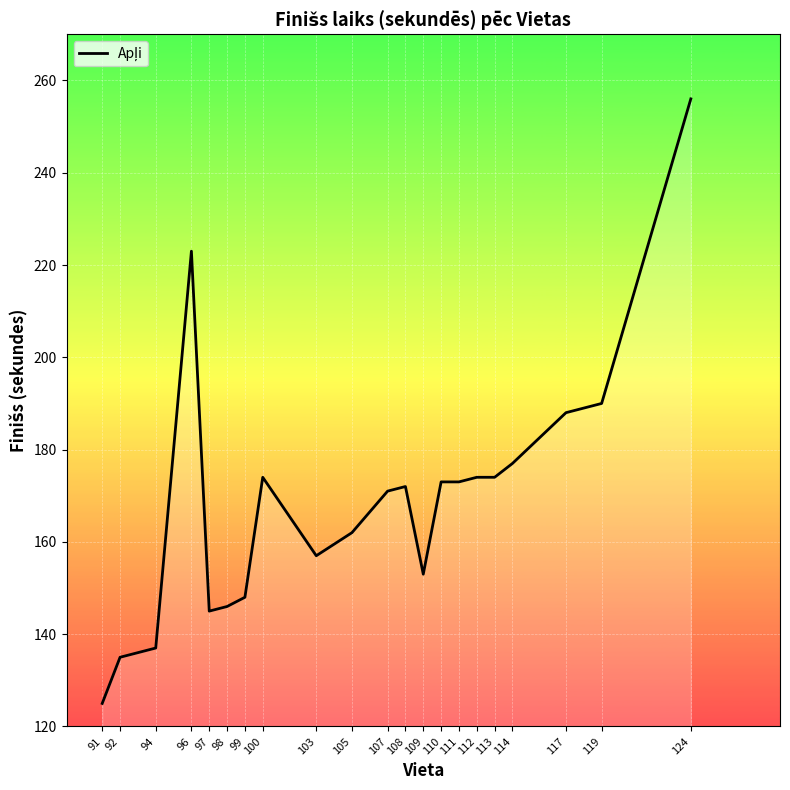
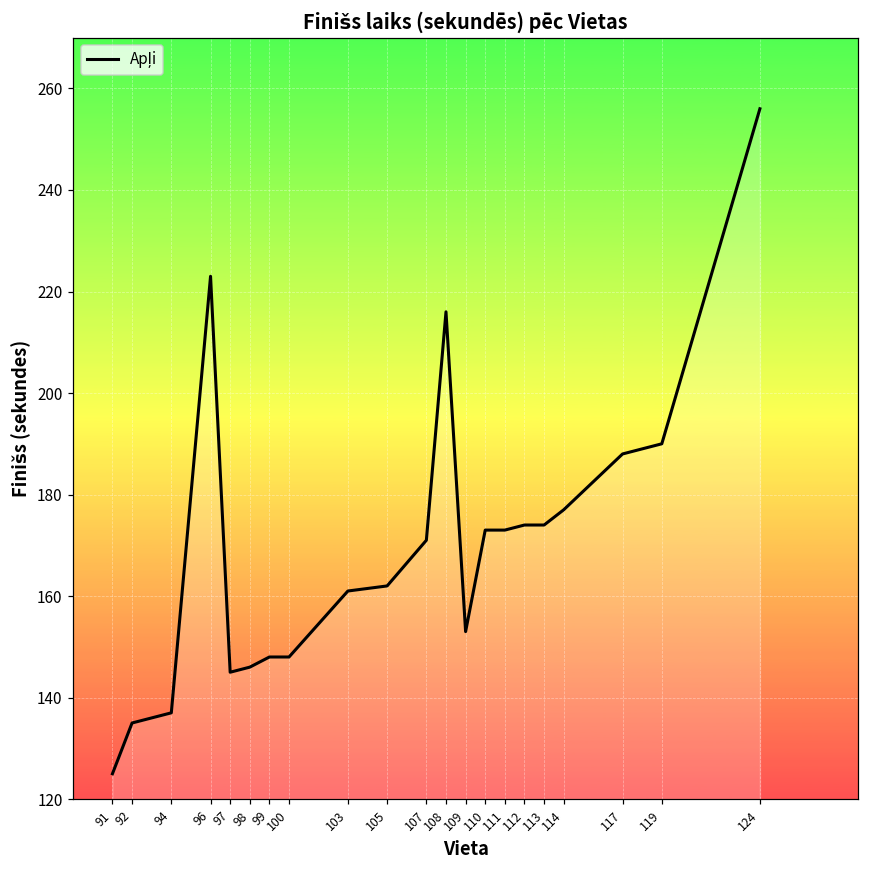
  {
    "91": 125,
    "92": 135,
    "94": 137,
    "96": 223,
    "97": 145,
    "98": 146,
    "99": 148,
-   "100": 174,
-   "103": 157,
+   "100": 148,
+   "103": 161,
    "105": 162,
    "107": 171,
-   "108": 172,
+   "108": 216,
    "109": 153,
    "110": 173,
    "111": 173,
    "112": 174,
    "113": 174,
    "114": 177,
    "117": 188,
    "119": 190,
    "124": 256
  }
